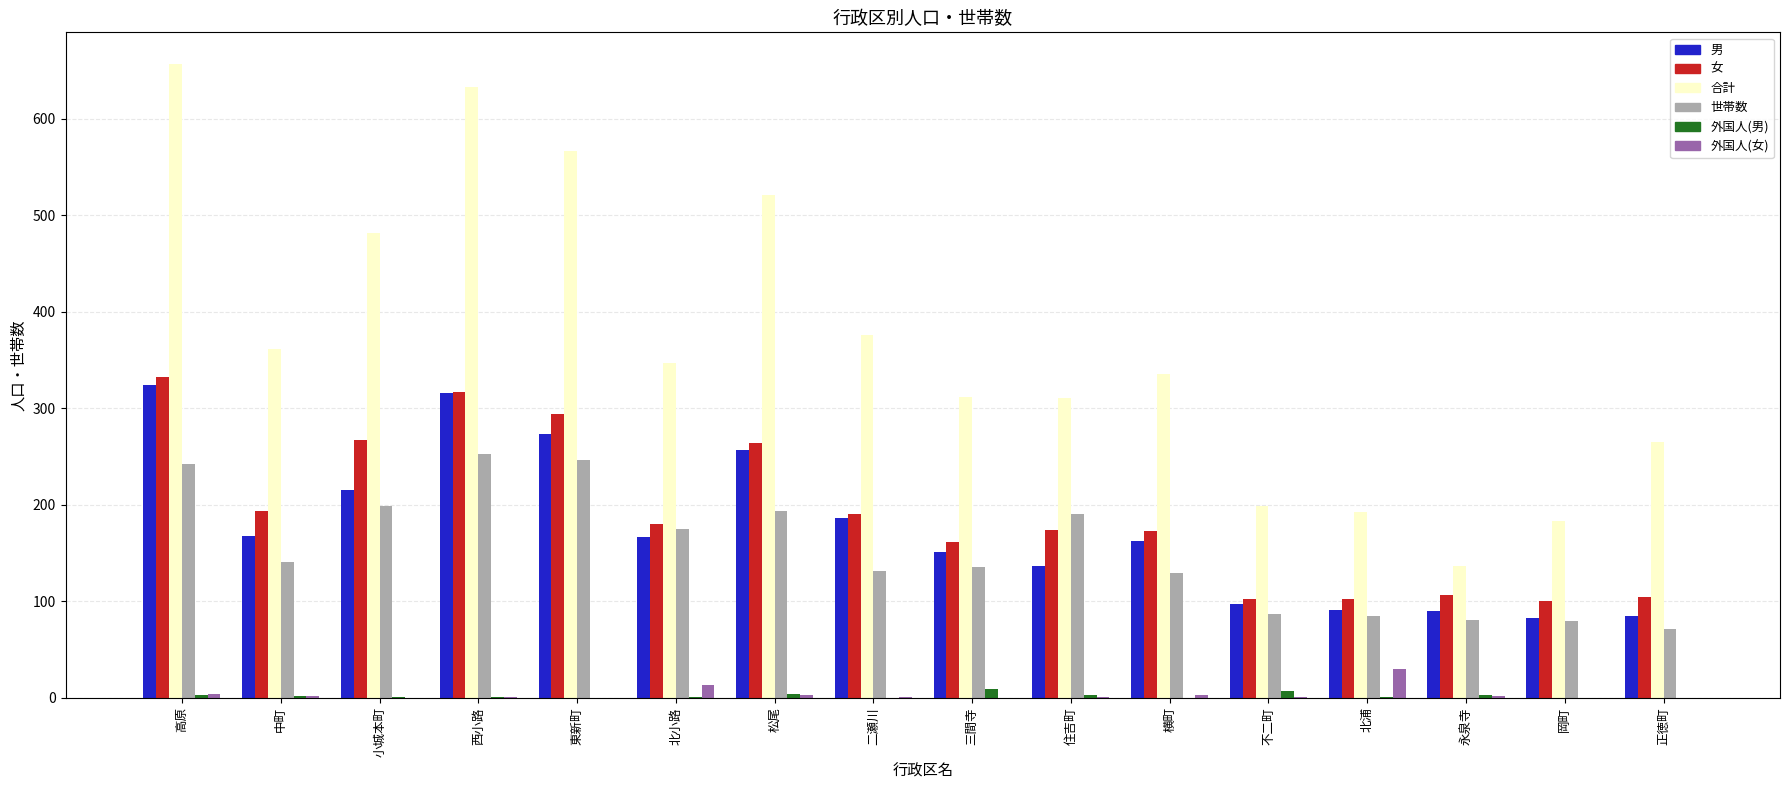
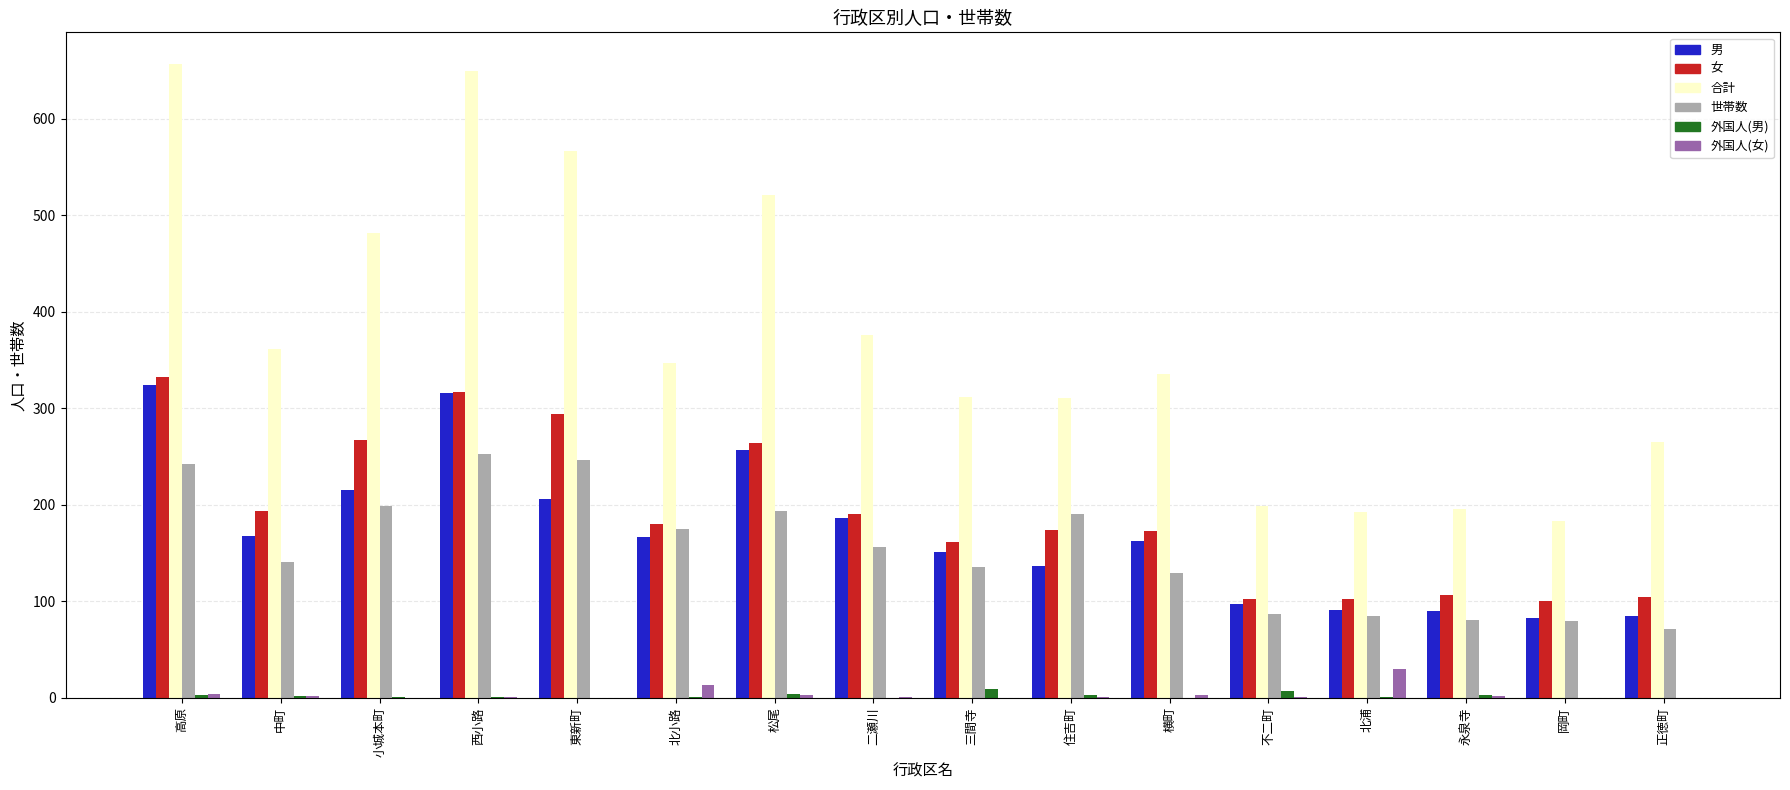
  {
    "男": {
      "高原": 320,
      "中町": 170,
      "小城本町": 220,
      "西小路": 320,
-     "東新町": 270,
+     "東新町": 210,
      "北小路": 170,
      "松尾": 260,
      "二瀬川": 190,
      "三間寺": 150,
      "住吉町": 140,
      "横町": 160,
      "不二町": 100,
      "北浦": 90,
      "永泉寺": 90,
      "岡町": 80,
      "正徳町": 90
    },
    "女": {
      "高原": 330,
      "中町": 190,
      "小城本町": 270,
      "西小路": 320,
      "東新町": 290,
      "北小路": 180,
      "松尾": 260,
      "二瀬川": 190,
      "三間寺": 160,
      "住吉町": 170,
      "横町": 170,
      "不二町": 100,
      "北浦": 100,
      "永泉寺": 110,
      "岡町": 100,
      "正徳町": 100
    },
    "合計": {
      "高原": 660,
      "中町": 360,
      "小城本町": 480,
-     "西小路": 630,
+     "西小路": 650,
      "東新町": 570,
      "北小路": 350,
      "松尾": 520,
      "二瀬川": 380,
      "三間寺": 310,
      "住吉町": 310,
      "横町": 340,
      "不二町": 200,
      "北浦": 190,
-     "永泉寺": 140,
+     "永泉寺": 200,
      "岡町": 180,
      "正徳町": 270
    },
    "世帯数": {
      "高原": 240,
      "中町": 140,
      "小城本町": 200,
      "西小路": 250,
      "東新町": 250,
      "北小路": 180,
      "松尾": 190,
-     "二瀬川": 130,
+     "二瀬川": 160,
      "三間寺": 140,
      "住吉町": 190,
      "横町": 130,
      "不二町": 90,
      "北浦": 90,
      "永泉寺": 80,
      "岡町": 80,
      "正徳町": 70
    },
    "外国人(男)": {
      "高原": 0,
      "東新町": 0,
      "松尾": 0,
      "二瀬川": 0,
      "三間寺": 10,
      "住吉町": 0,
      "横町": 0,
      "不二町": 10,
      "永泉寺": 0,
      "岡町": 0,
      "正徳町": 0
    },
    "外国人(女)": {
      "高原": 0,
      "小城本町": 0,
      "東新町": 0,
      "北小路": 10,
      "松尾": 0,
      "三間寺": 0,
      "横町": 0,
      "北浦": 30,
      "岡町": 0,
      "正徳町": 0
    }
  }
